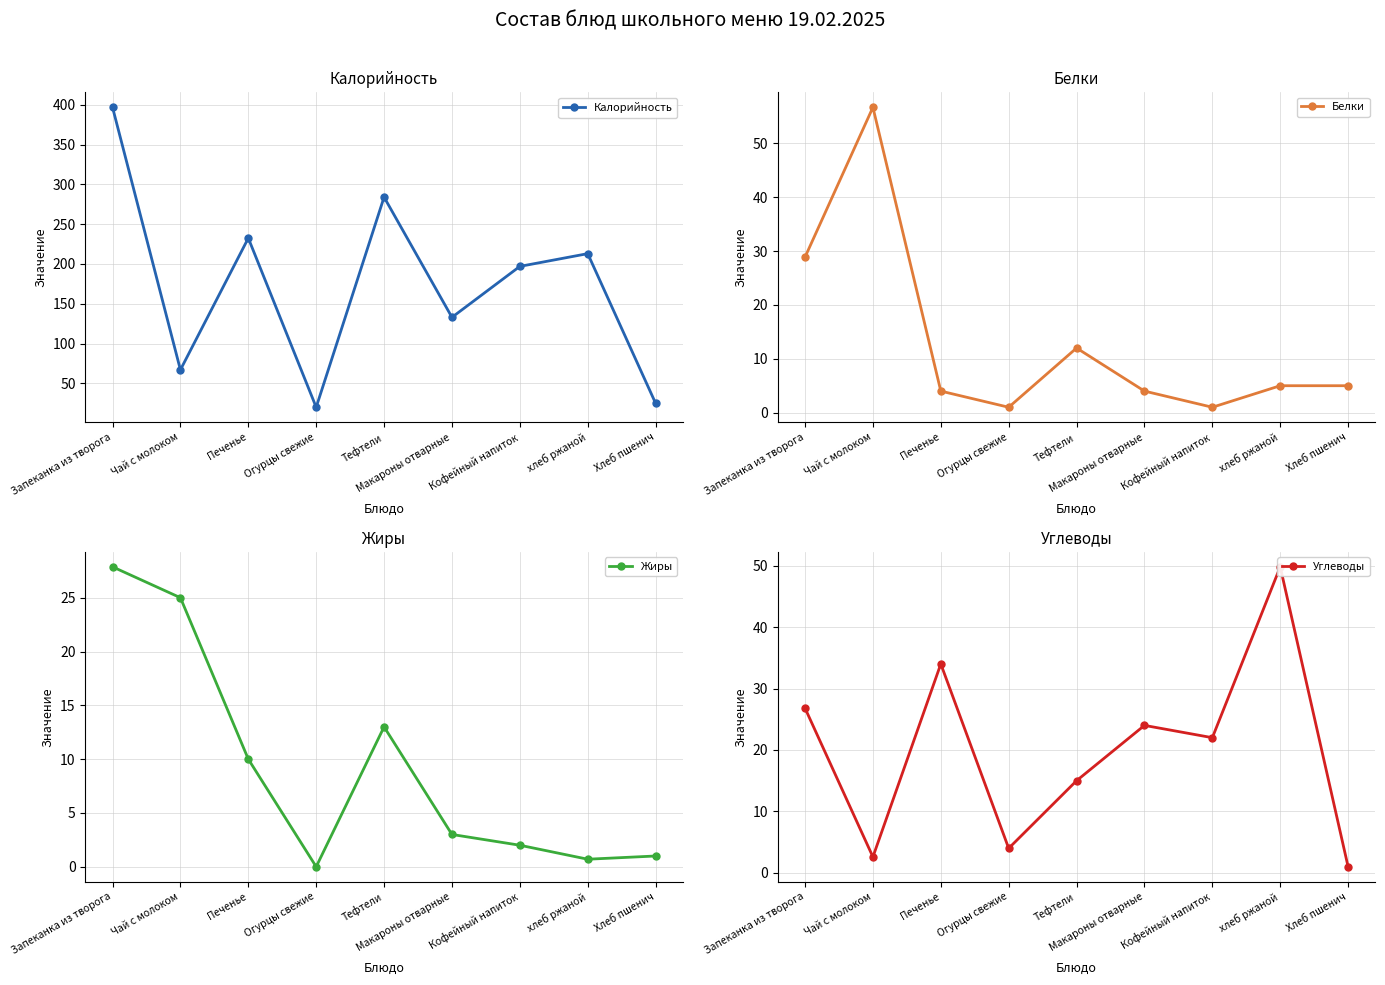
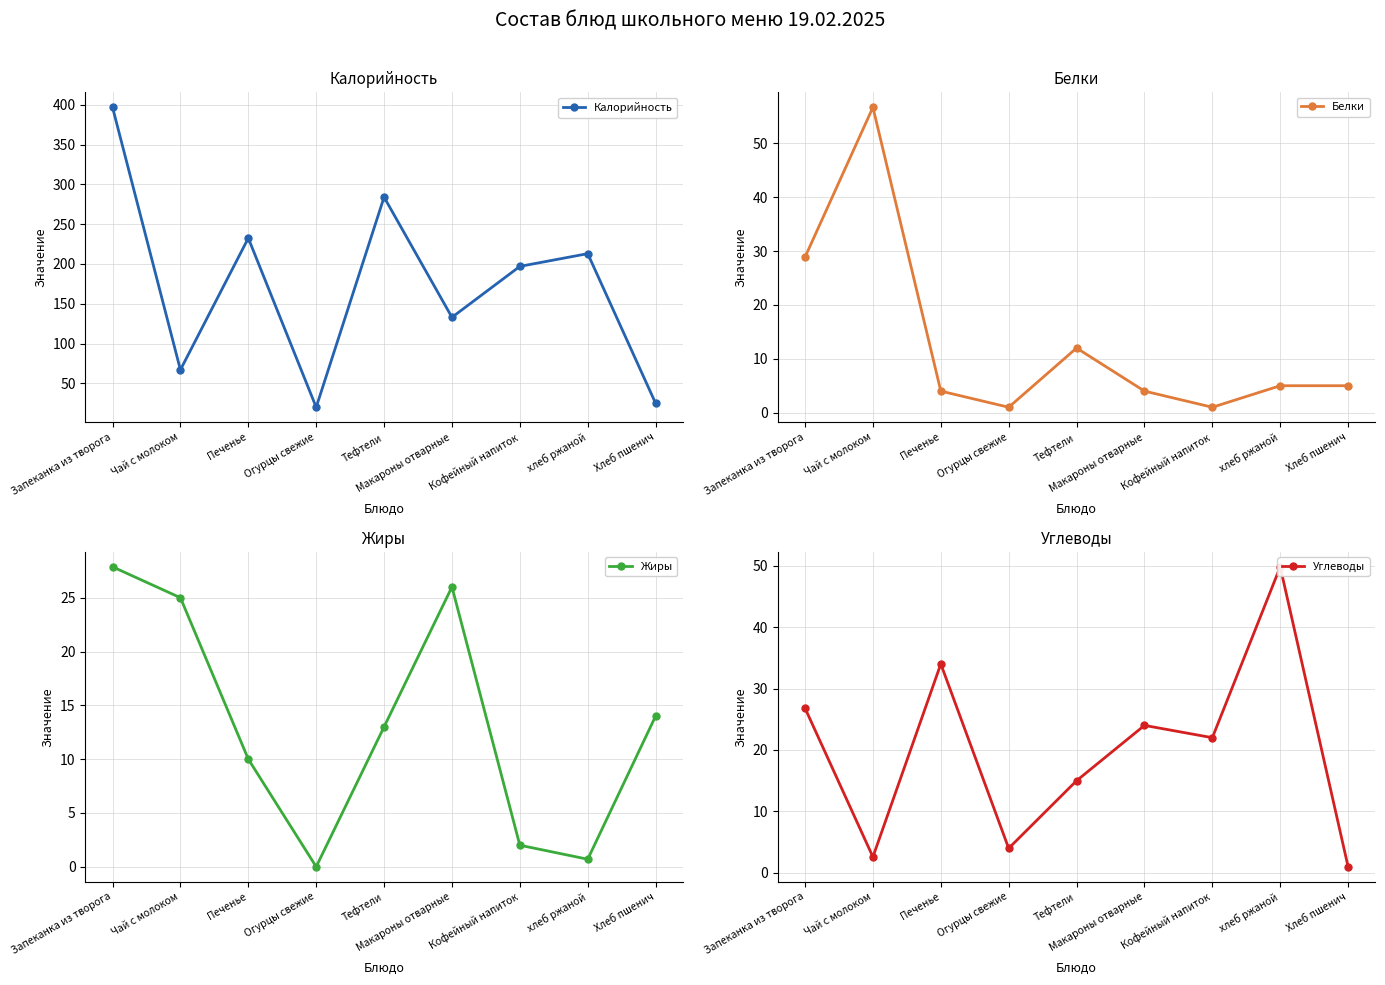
  {
    "Калорийность": {
      "Запеканка из творога": 400,
      "Чай с молоком": 70,
      "Печенье": 230,
      "Огурцы свежие": 20,
      "Тефтели": 280,
      "Макароны отварные": 130,
      "Кофейный напиток": 200,
      "хлеб ржаной": 210,
      "Хлеб пшенич": 30
    },
    "Белки": {
      "Запеканка из творога": 29,
      "Чай с молоком": 57,
      "Печенье": 4,
      "Огурцы свежие": 1,
      "Тефтели": 12,
      "Макароны отварные": 4,
      "Кофейный напиток": 1,
      "хлеб ржаной": 5,
      "Хлеб пшенич": 5
    },
    "Жиры": {
      "Запеканка из творога": 28,
      "Чай с молоком": 25,
      "Печенье": 10,
      "Огурцы свежие": 0,
      "Тефтели": 13,
-     "Макароны отварные": 3,
+     "Макароны отварные": 26,
      "Кофейный напиток": 2,
      "хлеб ржаной": 0.7,
-     "Хлеб пшенич": 1
+     "Хлеб пшенич": 14
    },
    "Углеводы": {
      "Запеканка из творога": 27,
      "Чай с молоком": 3,
      "Печенье": 34,
      "Огурцы свежие": 4,
      "Тефтели": 15,
      "Макароны отварные": 24,
      "Кофейный напиток": 22,
      "Хлеб пшенич": 1
    }
  }
